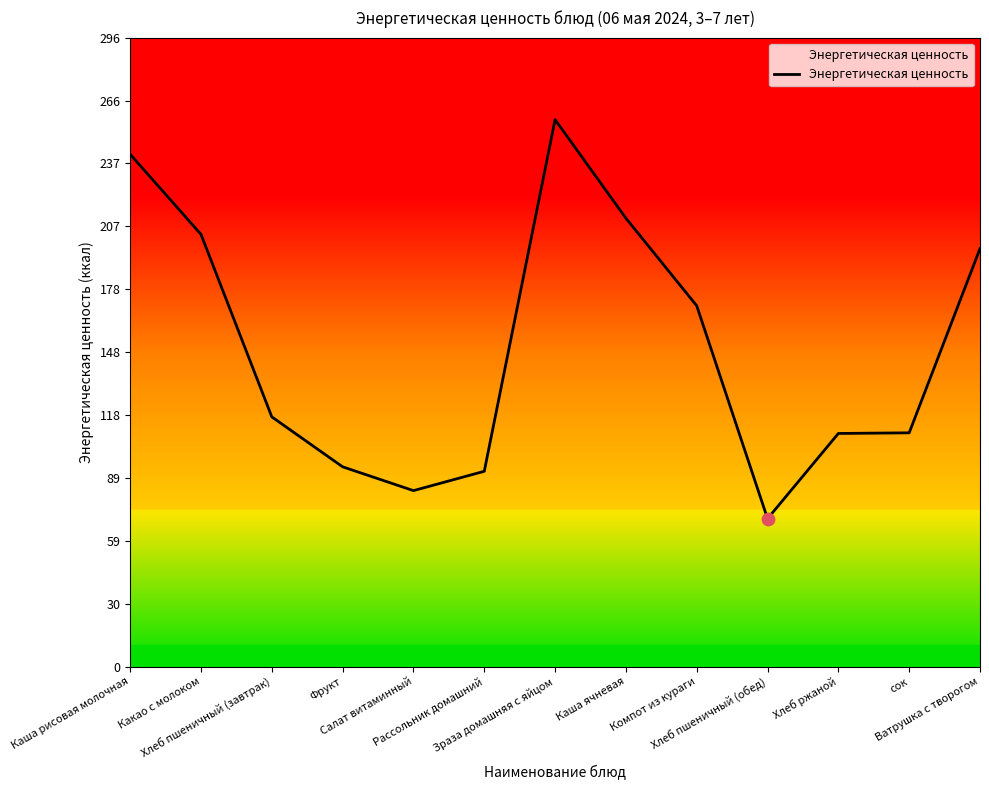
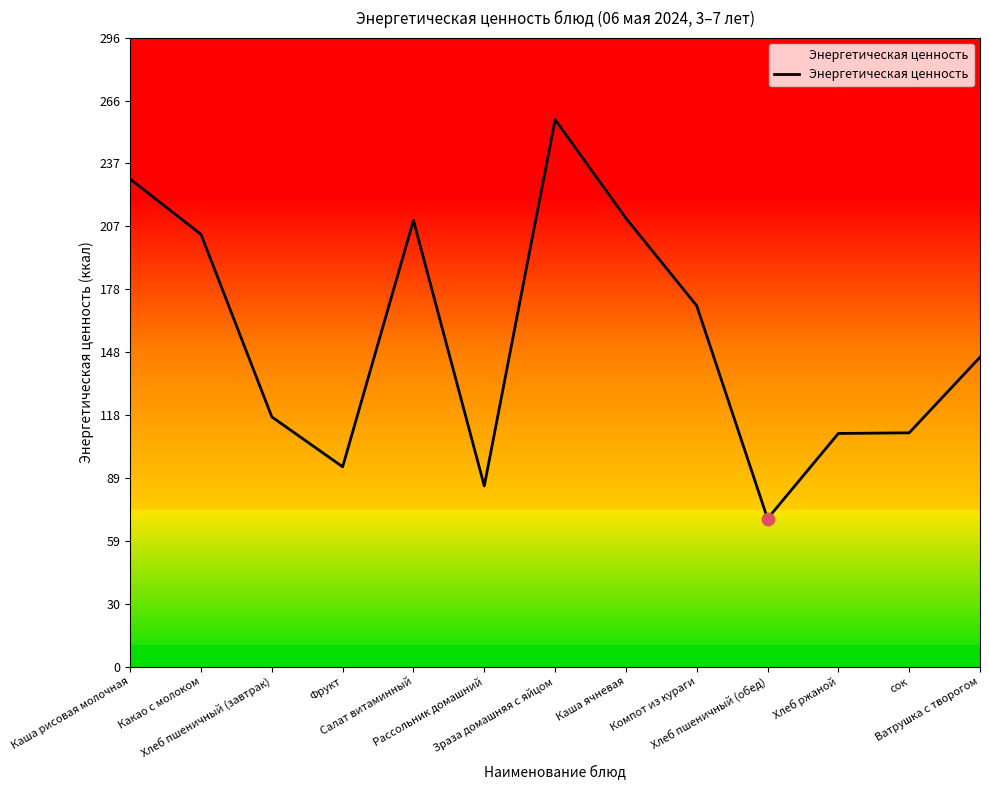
  {
    "Энергетическая ценность": {
-     "Каша рисовая молочная": 241,
+     "Каша рисовая молочная": 229,
      "Какао с молоком": 203,
      "Хлеб пшеничный (завтрак)": 118,
      "Фрукт": 94,
-     "Салат витаминный": 83,
-     "Рассольник домашний": 92,
+     "Салат витаминный": 210,
+     "Рассольник домашний": 85,
      "Зраза домашняя с яйцом": 257,
      "Каша ячневая": 211,
      "Компот из кураги": 170,
      "Хлеб ржаной": 110,
      "сок": 110,
-     "Ватрушка с творогом": 197
+     "Ватрушка с творогом": 146
    }
  }
